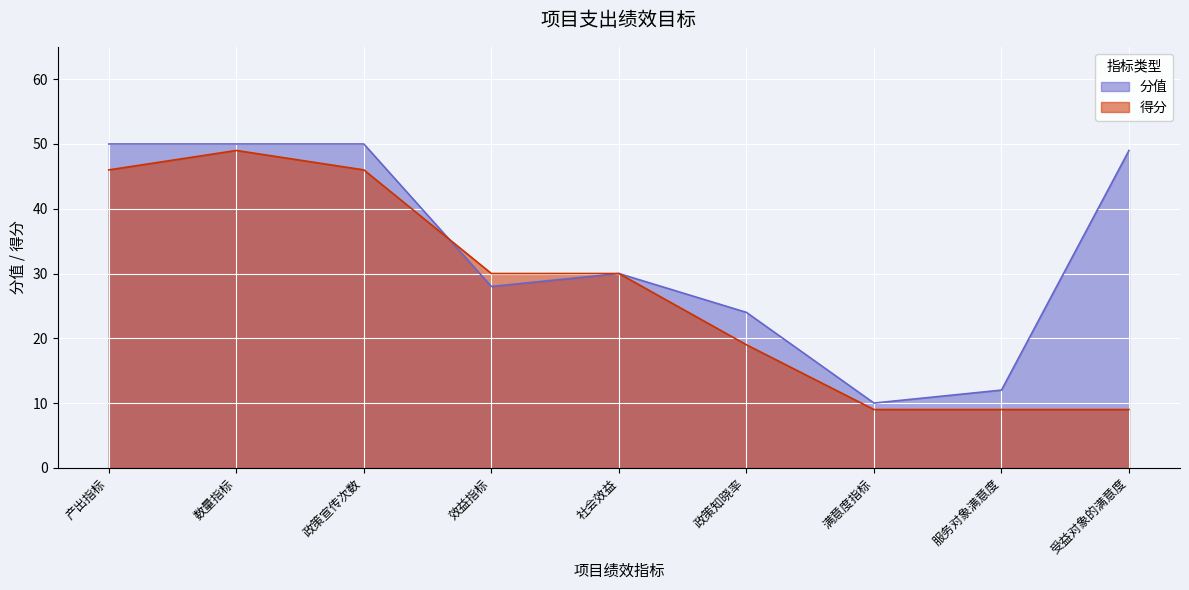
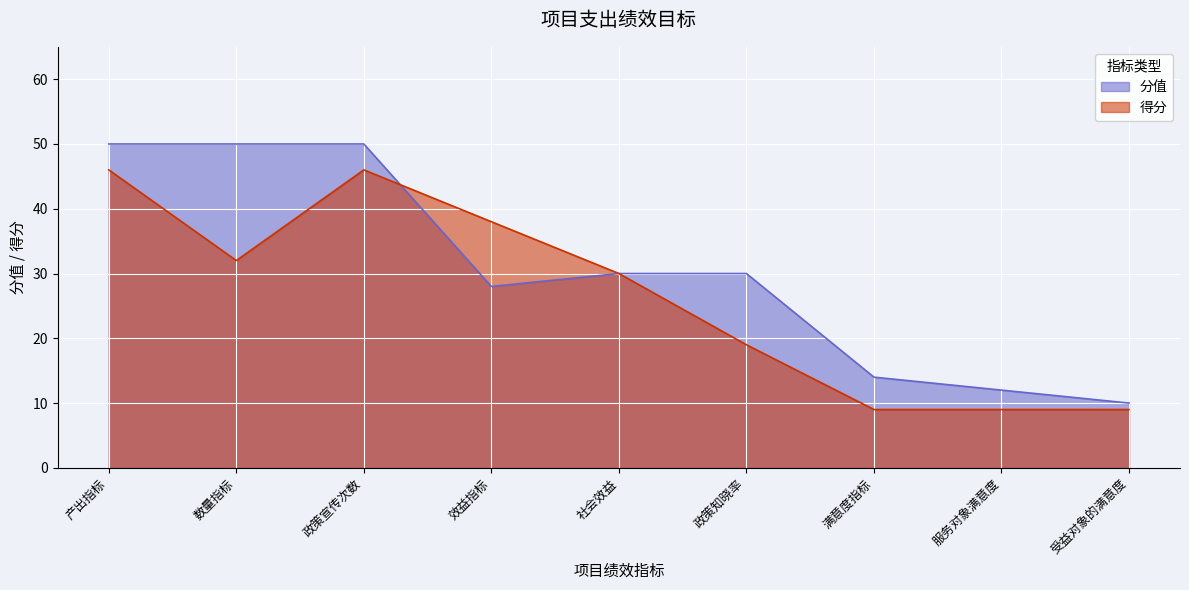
  {
    "分值": {
      "产出指标": 50,
      "数量指标": 50,
      "政策宣传次数": 50,
      "效益指标": 28,
-     "政策知晓率": 24,
-     "满意度指标": 10,
+     "政策知晓率": 30,
+     "满意度指标": 14,
      "服务对象满意度": 12,
-     "受益对象的满意度": 49
+     "受益对象的满意度": 10
    },
    "得分": {
      "产出指标": 46,
-     "数量指标": 49,
+     "数量指标": 32,
      "政策宣传次数": 46,
-     "效益指标": 30,
+     "效益指标": 38,
      "政策知晓率": 19,
      "满意度指标": 9,
      "服务对象满意度": 9,
      "受益对象的满意度": 9
    }
  }
